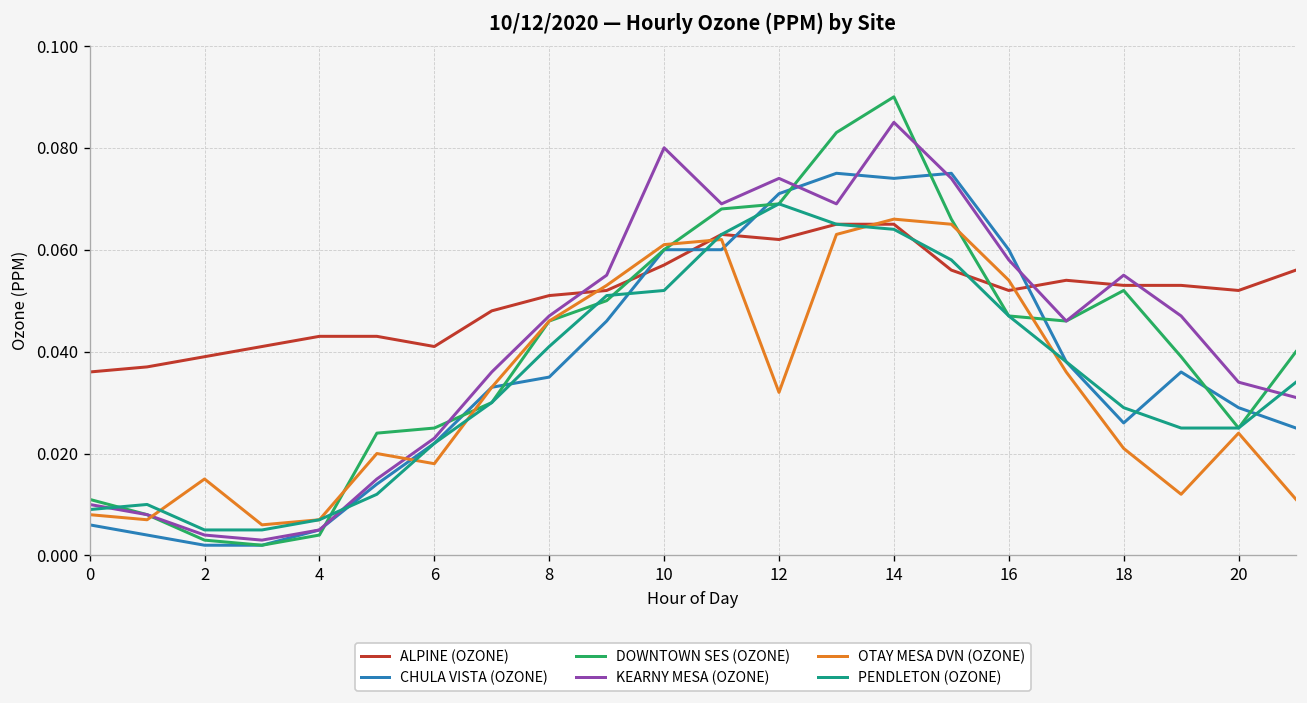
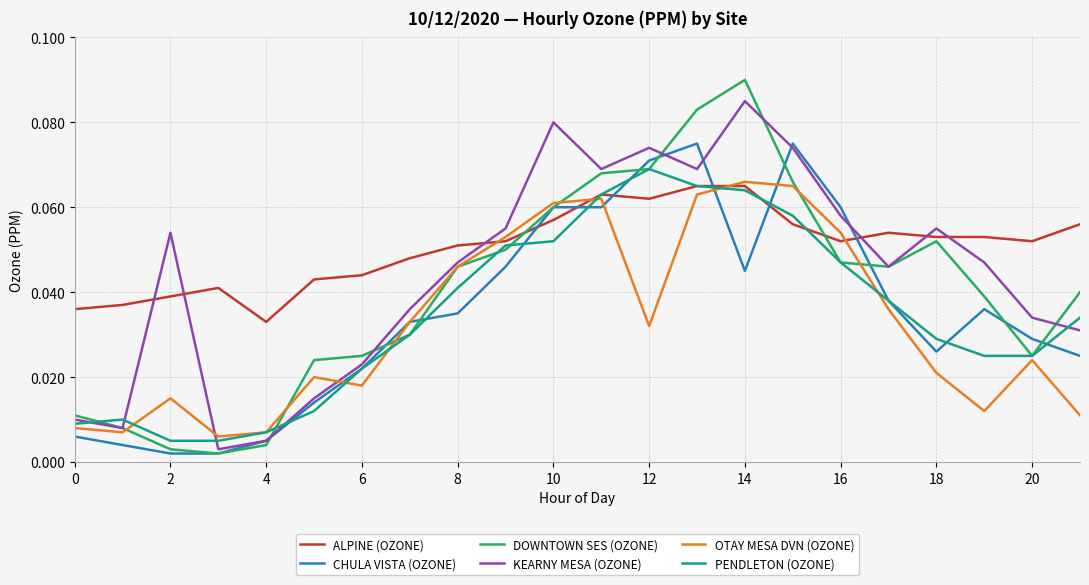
  {
    "ALPINE (OZONE)": {
      "0": 0.036,
      "2": 0.039,
-     "4": 0.043,
-     "6": 0.041,
+     "4": 0.033,
+     "6": 0.044,
      "8": 0.051,
      "10": 0.057,
      "12": 0.062,
      "14": 0.065,
      "16": 0.052,
      "18": 0.053,
      "20": 0.052
    },
    "CHULA VISTA (OZONE)": {
      "0": 0.006,
      "2": 0.002,
      "8": 0.035,
      "12": 0.071,
-     "14": 0.074,
+     "14": 0.045,
      "16": 0.060,
      "18": 0.026,
      "20": 0.029
    },
    "KEARNY MESA (OZONE)": {
      "0": 0.010,
-     "2": 0.004,
+     "2": 0.054,
      "6": 0.023,
      "8": 0.047,
      "10": 0.080,
      "12": 0.074,
      "14": 0.085,
      "16": 0.058,
      "18": 0.055,
      "20": 0.034
    },
    "OTAY MESA DVN (OZONE)": {
      "0": 0.008,
      "2": 0.015,
      "6": 0.018,
      "10": 0.061,
      "12": 0.032,
      "14": 0.066,
      "16": 0.054,
      "18": 0.021,
      "20": 0.024
    }
  }
